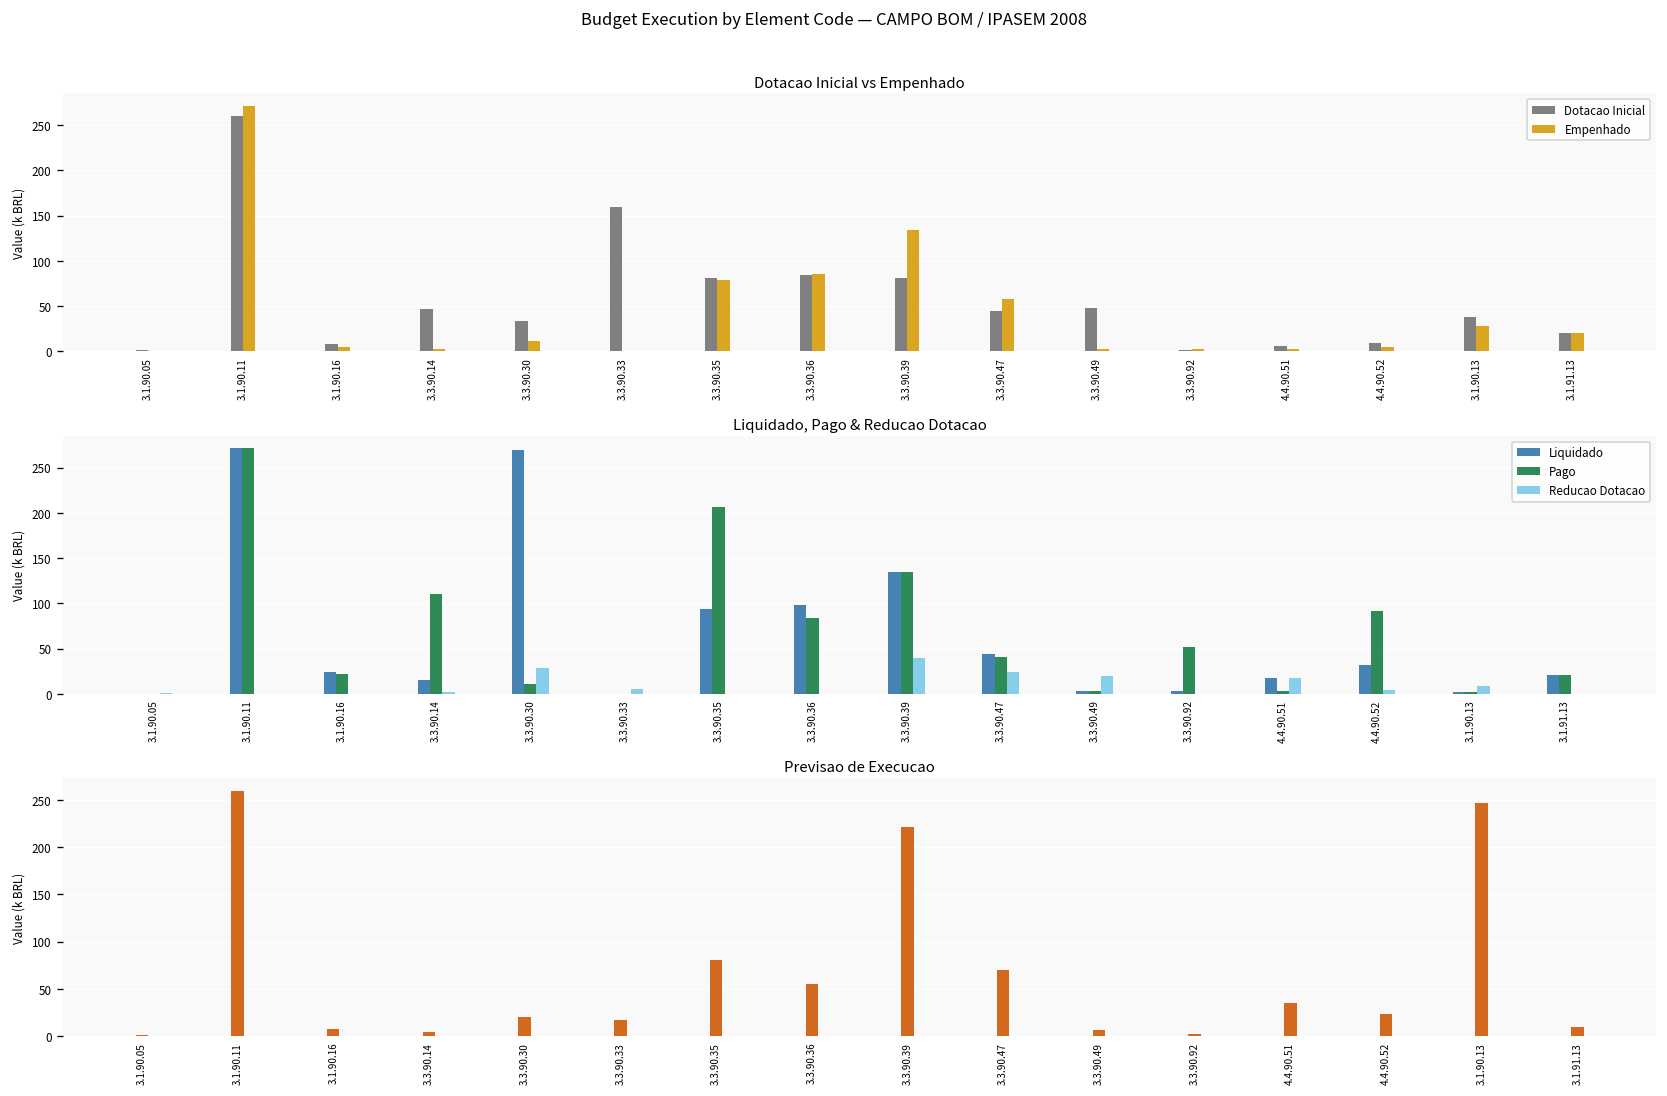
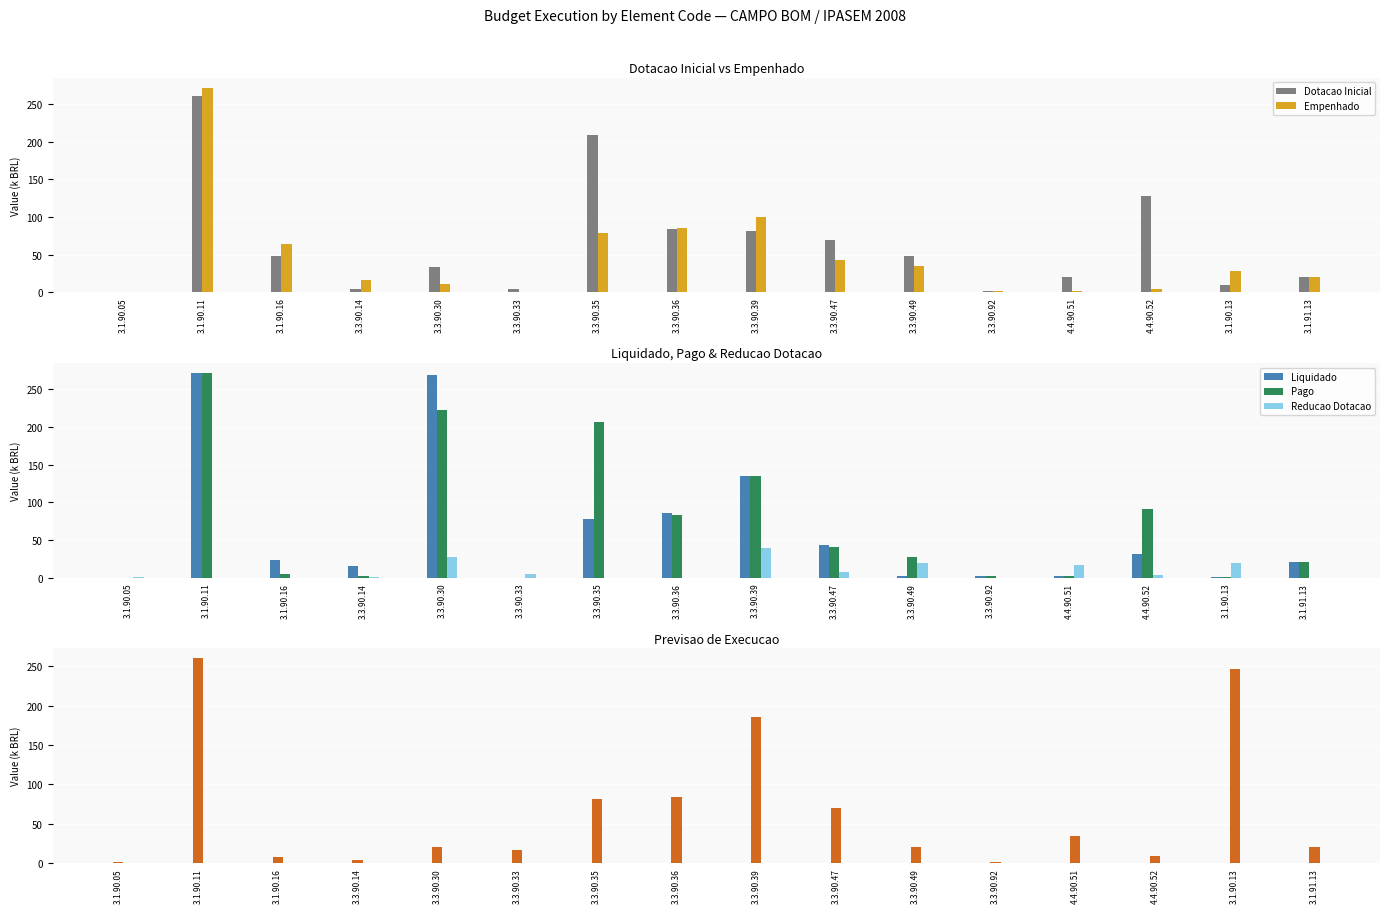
  {
    "Dotacao Inicial vs Empenhado": {
      "Dotacao Inicial": {
        "3.1.90.11": 260,
-       "3.1.90.16": 10,
-       "3.3.90.14": 50,
+       "3.1.90.16": 50,
+       "3.3.90.14": 0,
        "3.3.90.30": 30,
-       "3.3.90.33": 160,
-       "3.3.90.35": 80,
+       "3.3.90.33": 10,
+       "3.3.90.35": 210,
        "3.3.90.36": 80,
        "3.3.90.39": 80,
-       "3.3.90.47": 40,
+       "3.3.90.47": 70,
        "3.3.90.49": 50,
-       "4.4.90.51": 10,
-       "4.4.90.52": 10,
-       "3.1.90.13": 40,
+       "4.4.90.51": 20,
+       "4.4.90.52": 130,
+       "3.1.90.13": 10,
        "3.1.91.13": 20
      },
      "Empenhado": {
        "3.1.90.05": 0,
        "3.1.90.11": 270,
-       "3.1.90.16": 10,
-       "3.3.90.14": 0,
+       "3.1.90.16": 60,
+       "3.3.90.14": 20,
        "3.3.90.30": 10,
        "3.3.90.33": 0,
        "3.3.90.35": 80,
        "3.3.90.36": 90,
-       "3.3.90.39": 130,
-       "3.3.90.47": 60,
-       "3.3.90.49": 0,
+       "3.3.90.39": 100,
+       "3.3.90.47": 40,
+       "3.3.90.49": 40,
        "4.4.90.52": 10,
        "3.1.90.13": 30,
        "3.1.91.13": 20
      }
    },
    "Liquidado, Pago & Reducao Dotacao": {
      "Liquidado": {
        "3.1.90.05": 0,
        "3.1.90.11": 270,
        "3.1.90.16": 20,
        "3.3.90.14": 20,
        "3.3.90.30": 270,
        "3.3.90.33": 0,
-       "3.3.90.35": 90,
-       "3.3.90.36": 100,
+       "3.3.90.35": 80,
+       "3.3.90.36": 90,
        "3.3.90.39": 130,
        "3.3.90.47": 40,
-       "4.4.90.51": 20,
+       "4.4.90.51": 0,
        "4.4.90.52": 30,
        "3.1.91.13": 20
      },
      "Pago": {
        "3.1.90.05": 0,
        "3.1.90.11": 270,
-       "3.1.90.16": 20,
-       "3.3.90.14": 110,
-       "3.3.90.30": 10,
+       "3.1.90.16": 10,
+       "3.3.90.14": 0,
+       "3.3.90.30": 220,
        "3.3.90.33": 0,
        "3.3.90.35": 210,
        "3.3.90.36": 80,
        "3.3.90.39": 130,
        "3.3.90.47": 40,
-       "3.3.90.49": 0,
-       "3.3.90.92": 50,
+       "3.3.90.49": 30,
+       "3.3.90.92": 0,
        "4.4.90.52": 90,
        "3.1.91.13": 20
      },
      "Reducao Dotacao": {
        "3.1.90.11": 0,
        "3.1.90.16": 0,
        "3.3.90.30": 30,
        "3.3.90.33": 10,
        "3.3.90.35": 0,
        "3.3.90.36": 0,
        "3.3.90.39": 40,
-       "3.3.90.47": 20,
+       "3.3.90.47": 10,
        "3.3.90.49": 20,
        "3.3.90.92": 0,
        "4.4.90.51": 20,
        "4.4.90.52": 0,
-       "3.1.90.13": 10,
+       "3.1.90.13": 20,
        "3.1.91.13": 0
      }
    },
    "Previsao de Execucao": {
      "3.1.90.11": 260,
      "3.1.90.16": 10,
      "3.3.90.14": 0,
      "3.3.90.30": 20,
      "3.3.90.33": 20,
      "3.3.90.35": 80,
-     "3.3.90.36": 60,
-     "3.3.90.39": 220,
+     "3.3.90.36": 80,
+     "3.3.90.39": 180,
      "3.3.90.47": 70,
-     "3.3.90.49": 10,
+     "3.3.90.49": 20,
      "4.4.90.51": 30,
-     "4.4.90.52": 20,
+     "4.4.90.52": 10,
      "3.1.90.13": 250,
-     "3.1.91.13": 10
+     "3.1.91.13": 20
    }
  }
